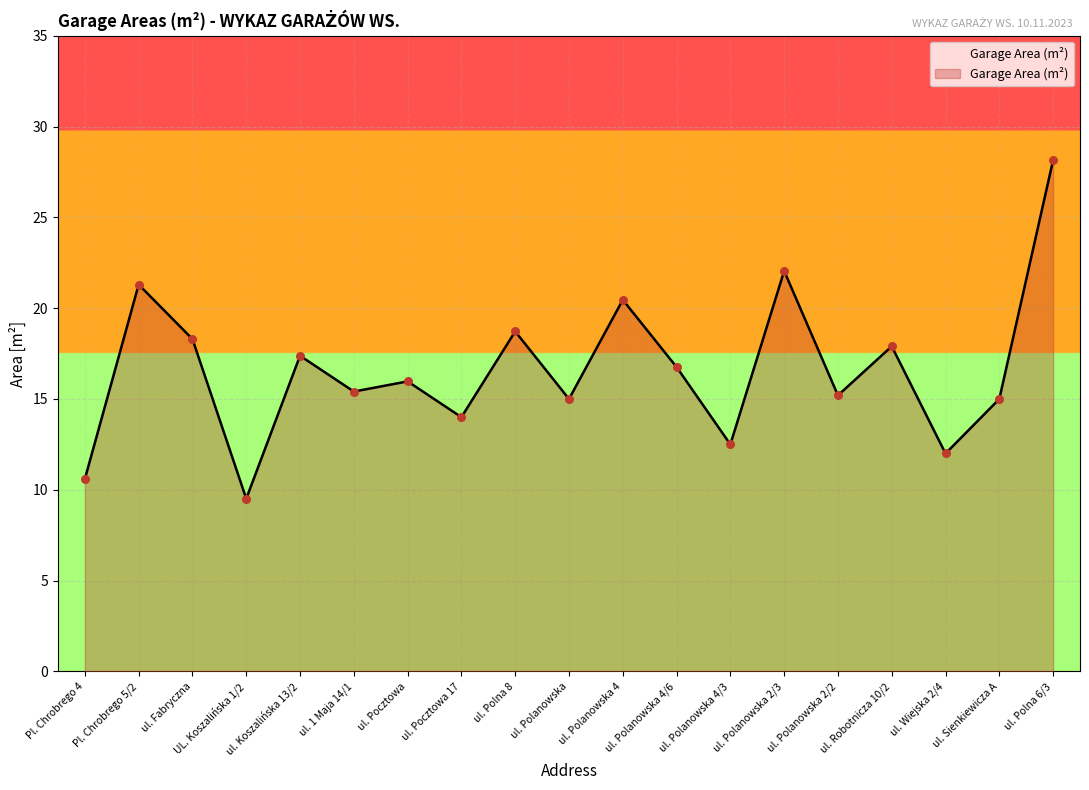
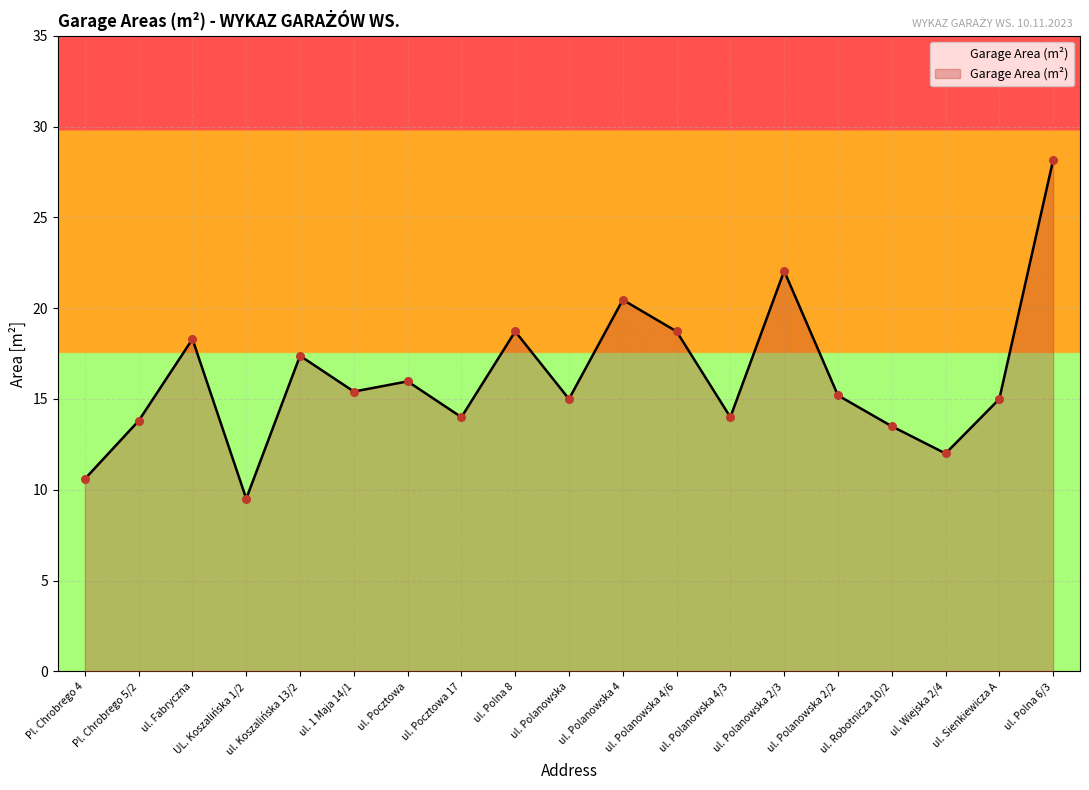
  {
    "Pl. Chrobrego 4": 10.6,
-   "Pl. Chrobrego 5/2": 21.3,
+   "Pl. Chrobrego 5/2": 13.8,
    "ul. Fabryczna": 18.3,
    "UL. Koszalińska 1/2": 9.5,
    "ul. Koszalińska 13/2": 17.4,
    "ul. 1 Maja 14/1": 15.4,
    "ul. Pocztowa": 16.0,
    "ul. Pocztowa 17": 14.0,
    "ul. Polna 8": 18.7,
    "ul. Polanowska": 15.0,
    "ul. Polanowska 4": 20.5,
-   "ul. Polanowska 4/6": 16.8,
-   "ul. Polanowska 4/3": 12.5,
+   "ul. Polanowska 4/6": 18.7,
+   "ul. Polanowska 4/3": 14.0,
    "ul. Polanowska 2/3": 22.1,
    "ul. Polanowska 2/2": 15.2,
-   "ul. Robotnicza 10/2": 17.9,
+   "ul. Robotnicza 10/2": 13.5,
    "ul. Wiejska 2/4": 12.0,
    "ul. Sienkiewicza A": 15.0,
    "ul. Polna 6/3": 28.2
  }
